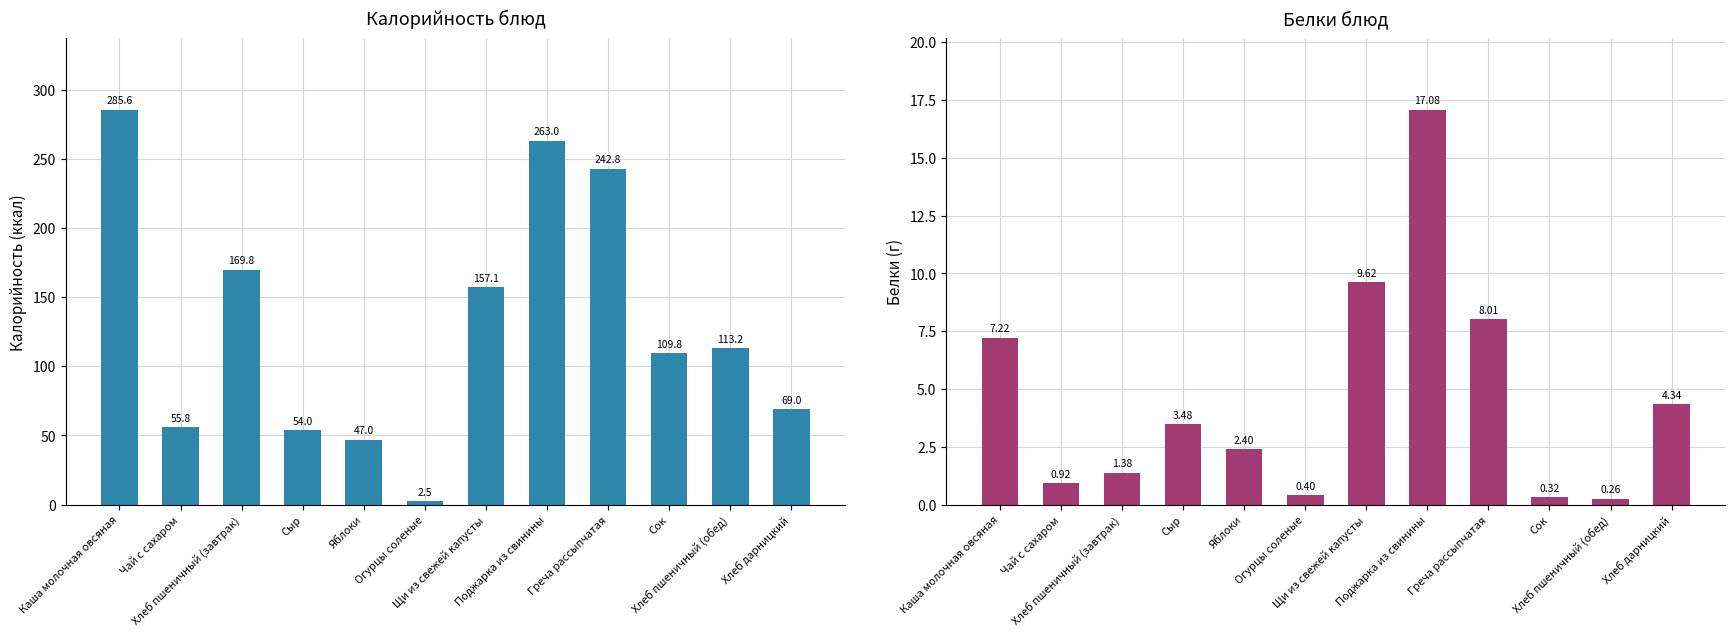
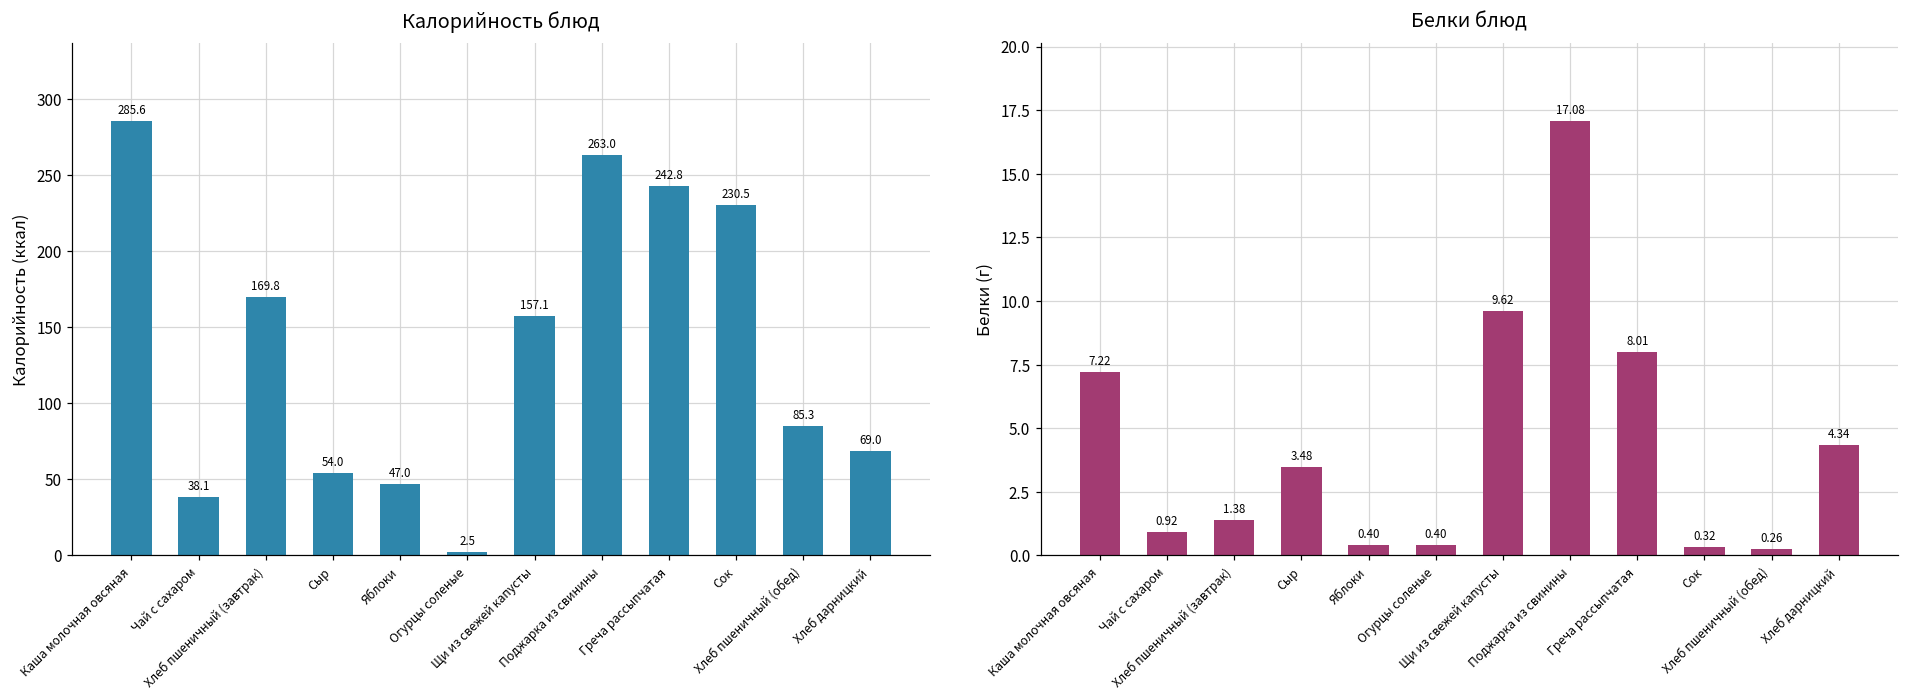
  {
    "Калорийность блюд": {
      "Каша молочная овсяная": 285.6,
-     "Чай с сахаром": 55.8,
+     "Чай с сахаром": 38.1,
      "Хлеб пшеничный (завтрак)": 169.8,
      "Сыр": 54.0,
      "Яблоки": 47.0,
      "Огурцы соленые": 2.5,
      "Щи из свежей капусты": 157.1,
      "Поджарка из свинины": 263.0,
      "Греча рассыпчатая": 242.8,
-     "Сок": 109.8,
-     "Хлеб пшеничный (обед)": 113.2,
+     "Сок": 230.5,
+     "Хлеб пшеничный (обед)": 85.3,
      "Хлеб дарницкий": 69.0
    },
    "Белки блюд": {
      "Каша молочная овсяная": 7.22,
      "Чай с сахаром": 0.92,
      "Хлеб пшеничный (завтрак)": 1.38,
      "Сыр": 3.48,
-     "Яблоки": 2.40,
+     "Яблоки": 0.40,
      "Огурцы соленые": 0.40,
      "Щи из свежей капусты": 9.62,
      "Поджарка из свинины": 17.08,
      "Греча рассыпчатая": 8.01,
      "Сок": 0.32,
      "Хлеб пшеничный (обед)": 0.26,
      "Хлеб дарницкий": 4.34
    }
  }
